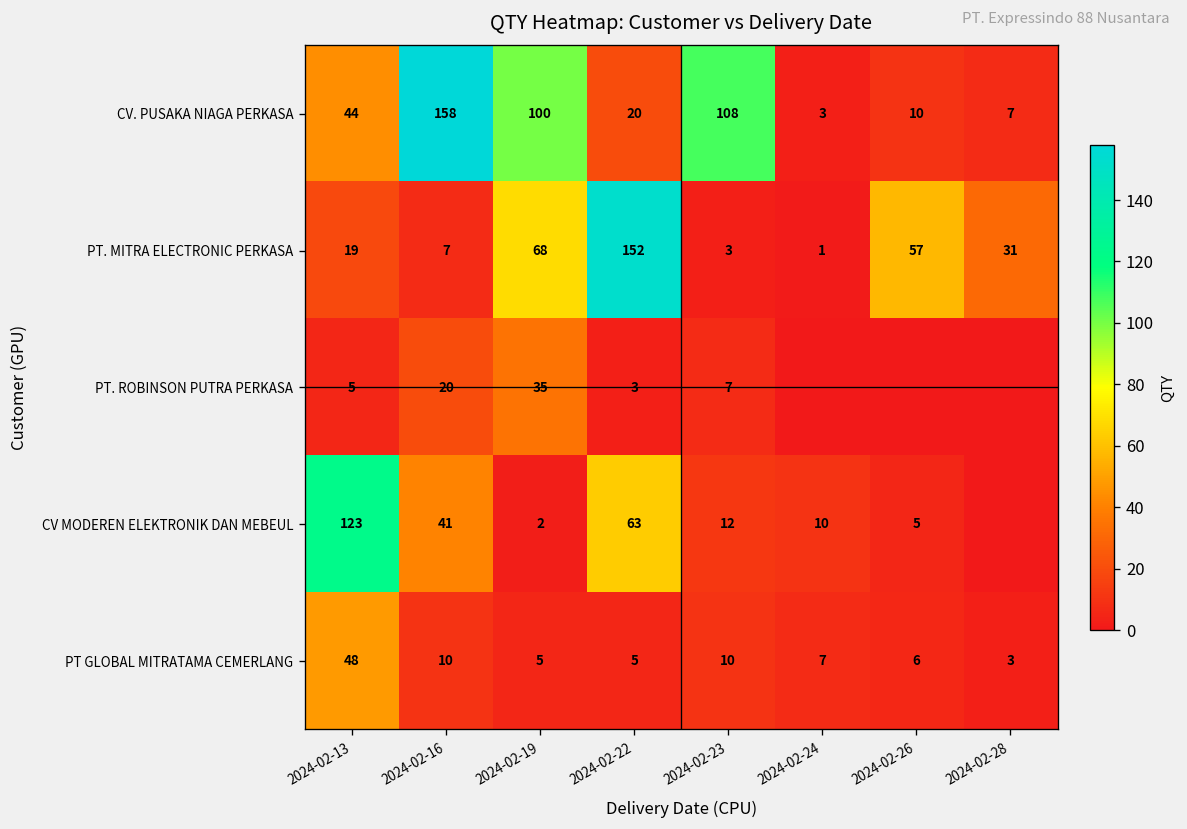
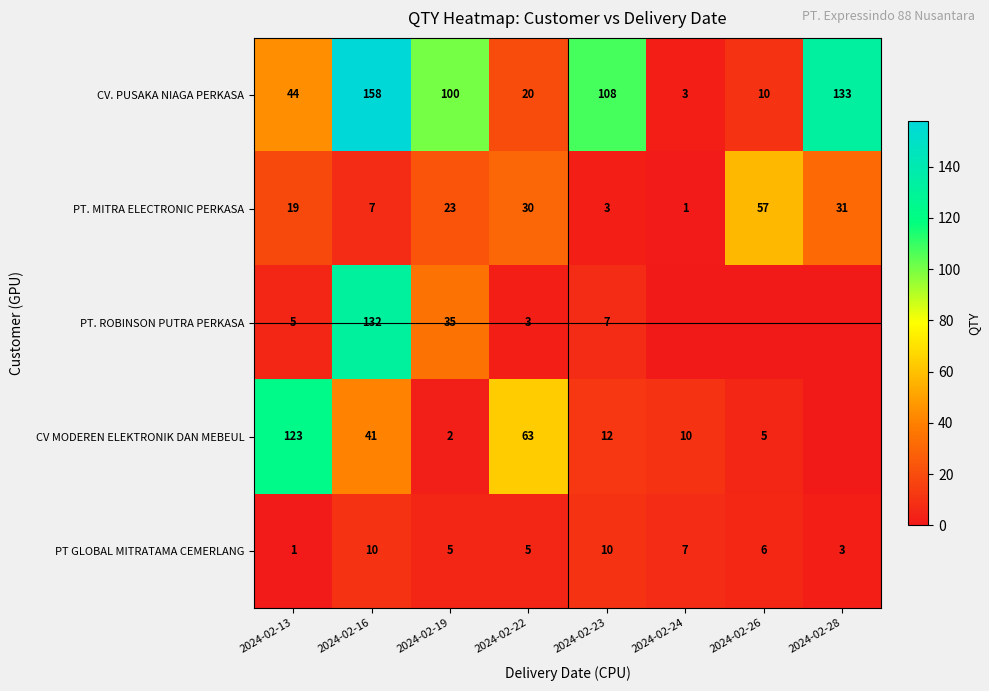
  {
    "CV. PUSAKA NIAGA PERKASA": {
      "2024-02-13": 44,
      "2024-02-16": 158,
      "2024-02-19": 100,
      "2024-02-22": 20,
      "2024-02-23": 108,
      "2024-02-24": 3,
      "2024-02-26": 10,
-     "2024-02-28": 7
+     "2024-02-28": 133
    },
    "PT. MITRA ELECTRONIC PERKASA": {
      "2024-02-13": 19,
      "2024-02-16": 7,
-     "2024-02-19": 68,
-     "2024-02-22": 152,
+     "2024-02-19": 23,
+     "2024-02-22": 30,
      "2024-02-23": 3,
      "2024-02-24": 1,
      "2024-02-26": 57,
      "2024-02-28": 31
    },
    "PT. ROBINSON PUTRA PERKASA": {
      "2024-02-13": 5,
-     "2024-02-16": 20,
+     "2024-02-16": 132,
      "2024-02-19": 35,
      "2024-02-22": 3,
      "2024-02-23": 7
    },
    "CV MODEREN ELEKTRONIK DAN MEBEUL": {
      "2024-02-13": 123,
      "2024-02-16": 41,
      "2024-02-19": 2,
      "2024-02-22": 63,
      "2024-02-23": 12,
      "2024-02-24": 10,
      "2024-02-26": 5
    },
    "PT GLOBAL MITRATAMA CEMERLANG": {
-     "2024-02-13": 48,
+     "2024-02-13": 1,
      "2024-02-16": 10,
      "2024-02-19": 5,
      "2024-02-22": 5,
      "2024-02-23": 10,
      "2024-02-24": 7,
      "2024-02-26": 6,
      "2024-02-28": 3
    }
  }
